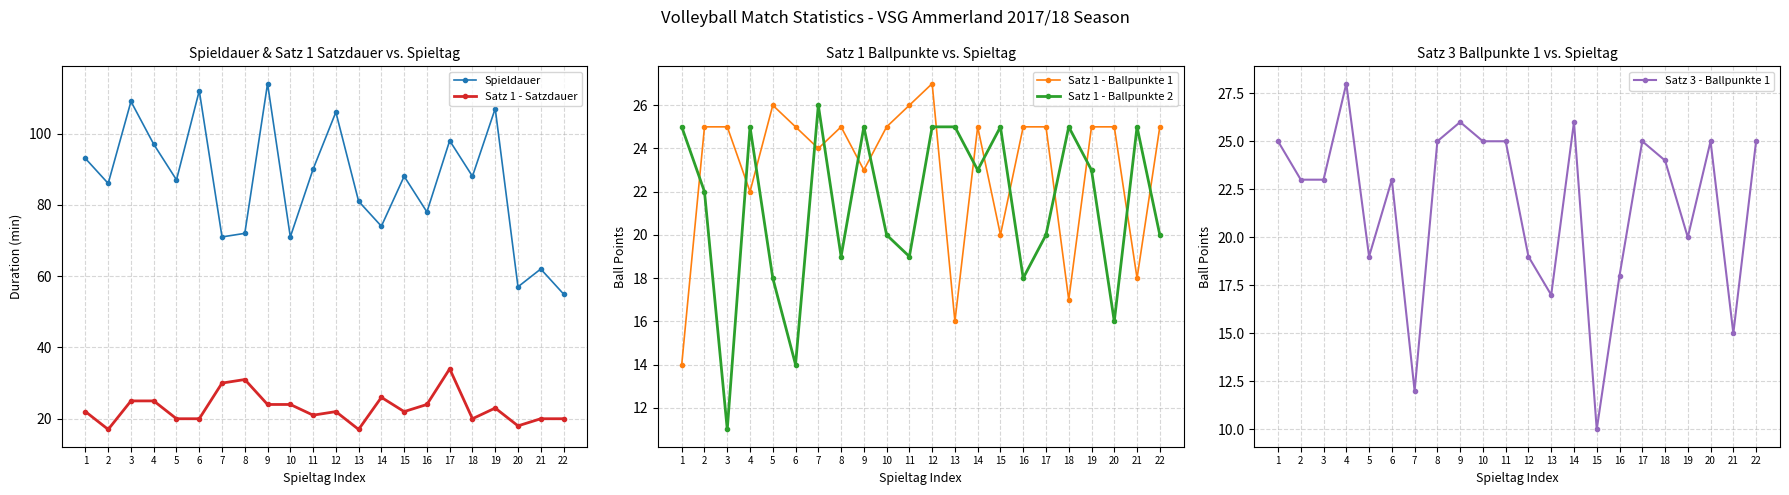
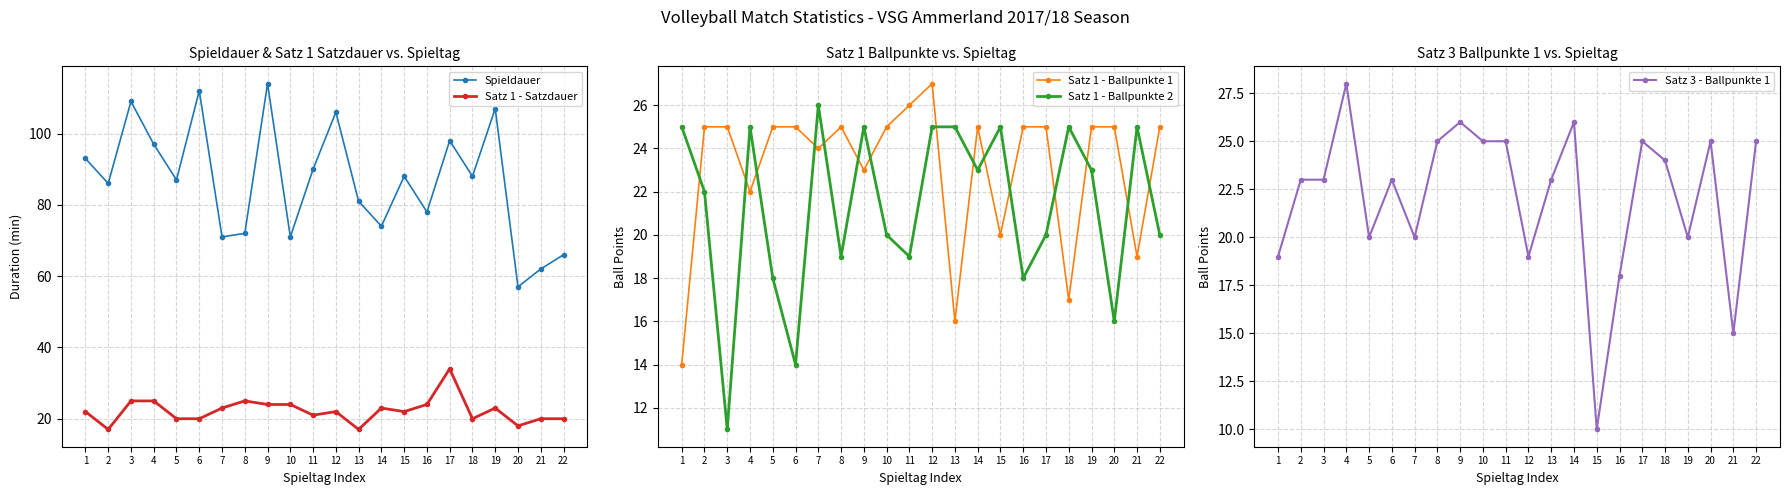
  {
    "Spieldauer & Satz 1 Satzdauer vs. Spieltag": {
      "Spieldauer": {
        "1": 93,
        "2": 86,
        "3": 109,
        "4": 97,
        "5": 87,
        "6": 112,
        "7": 71,
        "8": 72,
        "9": 114,
        "10": 71,
        "11": 90,
        "12": 106,
        "13": 81,
        "14": 74,
        "15": 88,
        "16": 78,
        "17": 98,
        "18": 88,
        "19": 107,
        "20": 57,
        "21": 62,
-       "22": 55
+       "22": 66
      },
      "Satz 1 - Satzdauer": {
        "1": 22,
        "2": 17,
        "3": 25,
        "4": 25,
        "5": 20,
        "6": 20,
-       "7": 30,
-       "8": 31,
+       "7": 23,
+       "8": 25,
        "9": 24,
        "10": 24,
        "11": 21,
        "12": 22,
        "13": 17,
-       "14": 26,
+       "14": 23,
        "15": 22,
        "16": 24,
        "17": 34,
        "18": 20,
        "19": 23,
        "20": 18,
        "21": 20,
        "22": 20
      }
    },
    "Satz 1 Ballpunkte vs. Spieltag": {
      "Satz 1 - Ballpunkte 1": {
        "1": 14,
        "2": 25,
        "3": 25,
        "4": 22,
-       "5": 26,
+       "5": 25,
        "6": 25,
        "7": 24,
        "8": 25,
        "9": 23,
        "10": 25,
        "11": 26,
        "12": 27,
        "13": 16,
        "14": 25,
        "15": 20,
        "16": 25,
        "17": 25,
        "18": 17,
        "19": 25,
        "20": 25,
-       "21": 18,
+       "21": 19,
        "22": 25
      },
      "Satz 1 - Ballpunkte 2": {
        "1": 25,
        "2": 22,
        "3": 11,
        "4": 25,
        "5": 18,
        "6": 14,
        "7": 26,
        "8": 19,
        "9": 25,
        "10": 20,
        "11": 19,
        "12": 25,
        "13": 25,
        "14": 23,
        "15": 25,
        "16": 18,
        "17": 20,
        "18": 25,
        "19": 23,
        "20": 16,
        "21": 25,
        "22": 20
      }
    },
    "Satz 3 Ballpunkte 1 vs. Spieltag": {
-     "1": 25,
+     "1": 19,
      "2": 23,
      "3": 23,
      "4": 28,
-     "5": 19,
+     "5": 20,
      "6": 23,
-     "7": 12,
+     "7": 20,
      "8": 25,
      "9": 26,
      "10": 25,
      "11": 25,
      "12": 19,
-     "13": 17,
+     "13": 23,
      "14": 26,
      "15": 10,
      "16": 18,
      "17": 25,
      "18": 24,
      "19": 20,
      "20": 25,
      "21": 15,
      "22": 25
    }
  }
